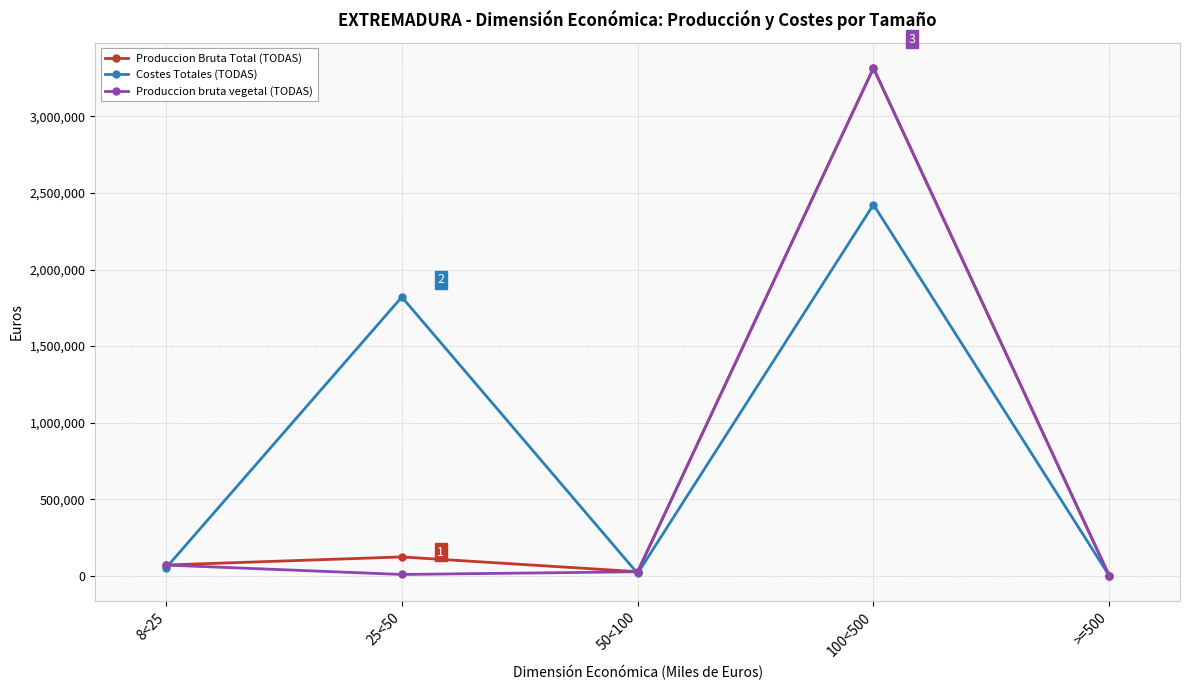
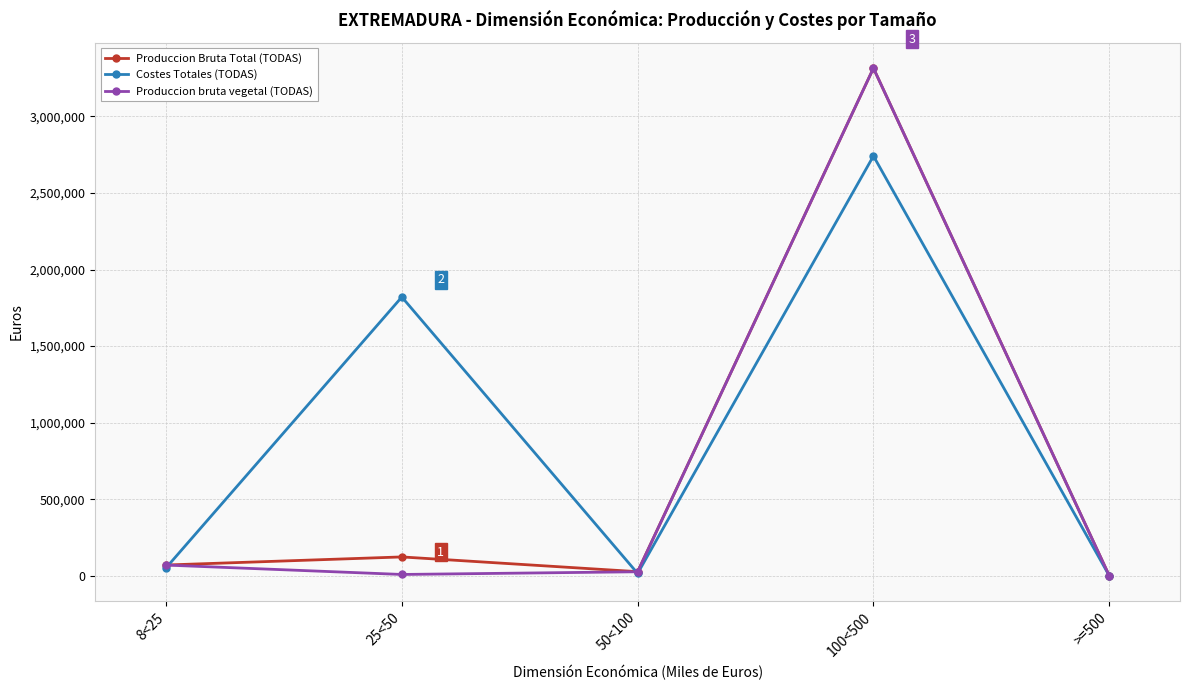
  {
    "Produccion Bruta Total (TODAS)": {
      "25<50": "120,000"
    },
    "Costes Totales (TODAS)": {
      "8<25": "50,000",
      "25<50": "1,820,000",
-     "100<500": "2,420,000"
+     "100<500": "2,740,000"
    },
    "Produccion bruta vegetal (TODAS)": {
      "25<50": "10,000"
    }
  }
